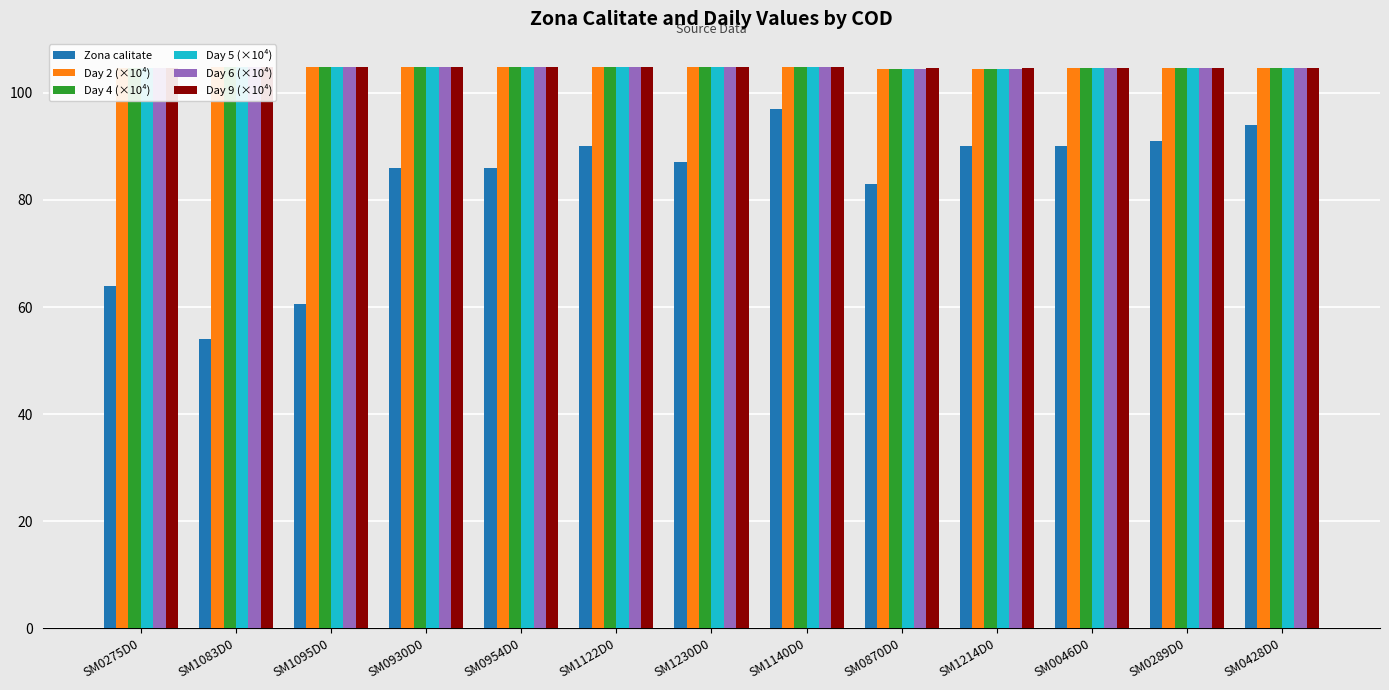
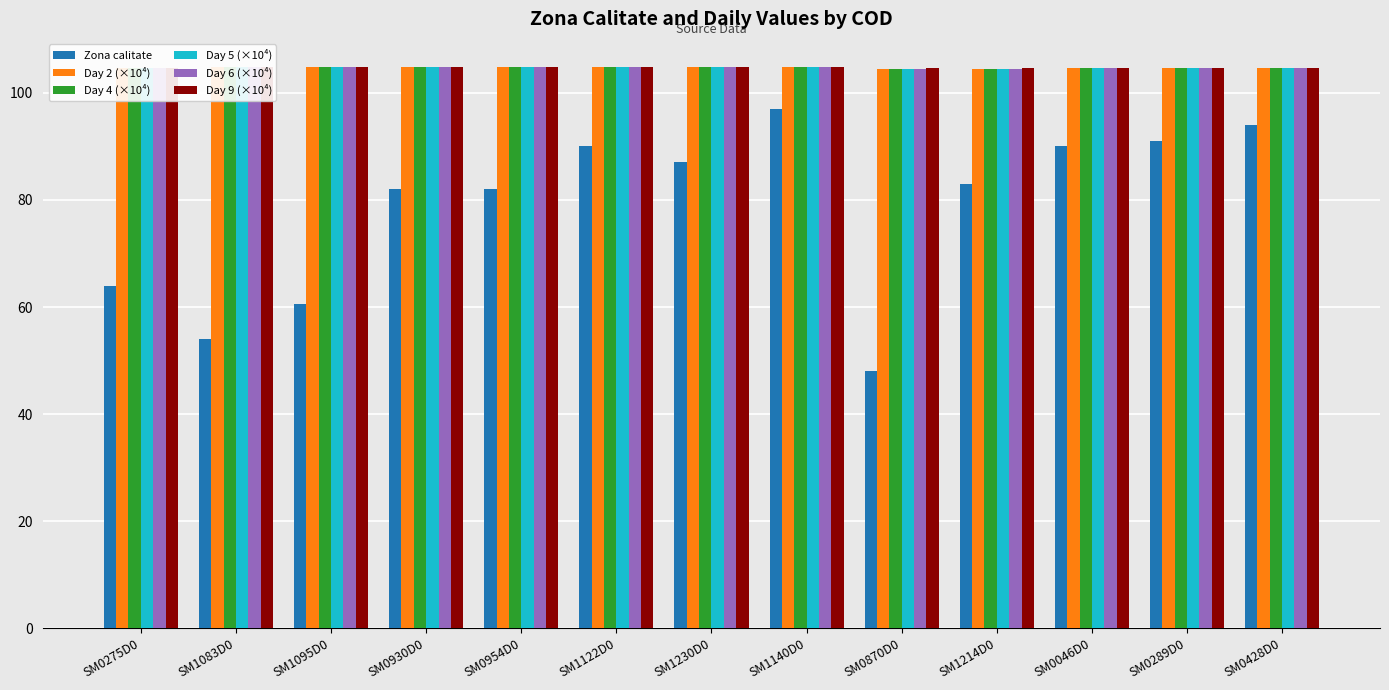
  {
    "Zona calitate": {
      "SM0275D0": 64,
      "SM1083D0": 54,
      "SM1095D0": 61,
-     "SM0930D0": 86,
-     "SM0954D0": 86,
+     "SM0930D0": 82,
+     "SM0954D0": 82,
      "SM1122D0": 90,
      "SM1230D0": 87,
      "SM1140D0": 97,
-     "SM0870D0": 83,
-     "SM1214D0": 90,
+     "SM0870D0": 48,
+     "SM1214D0": 83,
      "SM0046D0": 90,
      "SM0289D0": 91,
      "SM0428D0": 94
    },
    "Day 2 (×10⁴)": {
      "SM1095D0": 105,
      "SM0930D0": 105,
      "SM0954D0": 105,
      "SM1122D0": 105,
      "SM1230D0": 105,
      "SM1140D0": 105,
      "SM0870D0": 104,
      "SM1214D0": 104,
      "SM0046D0": 105,
      "SM0289D0": 105,
      "SM0428D0": 105
    },
    "Day 4 (×10⁴)": {
      "SM1095D0": 105,
      "SM0930D0": 105,
      "SM0954D0": 105,
      "SM1122D0": 105,
      "SM1230D0": 105,
      "SM1140D0": 105,
      "SM0870D0": 104,
      "SM1214D0": 104,
      "SM0046D0": 105,
      "SM0289D0": 105,
      "SM0428D0": 105
    },
    "Day 5 (×10⁴)": {
      "SM1095D0": 105,
      "SM0930D0": 105,
      "SM0954D0": 105,
      "SM1122D0": 105,
      "SM1230D0": 105,
      "SM1140D0": 105,
      "SM0870D0": 104,
      "SM1214D0": 104,
      "SM0046D0": 105,
      "SM0289D0": 105,
      "SM0428D0": 105
    },
    "Day 6 (×10⁴)": {
      "SM1095D0": 105,
      "SM0930D0": 105,
      "SM0954D0": 105,
      "SM1122D0": 105,
      "SM1230D0": 105,
      "SM1140D0": 105,
      "SM0870D0": 105,
      "SM1214D0": 105,
      "SM0046D0": 105,
      "SM0289D0": 105,
      "SM0428D0": 105
    },
    "Day 9 (×10⁴)": {
      "SM1095D0": 105,
      "SM0930D0": 105,
      "SM0954D0": 105,
      "SM1122D0": 105,
      "SM1230D0": 105,
      "SM1140D0": 105,
      "SM0870D0": 105,
      "SM1214D0": 105,
      "SM0046D0": 105,
      "SM0289D0": 105,
      "SM0428D0": 105
    }
  }
